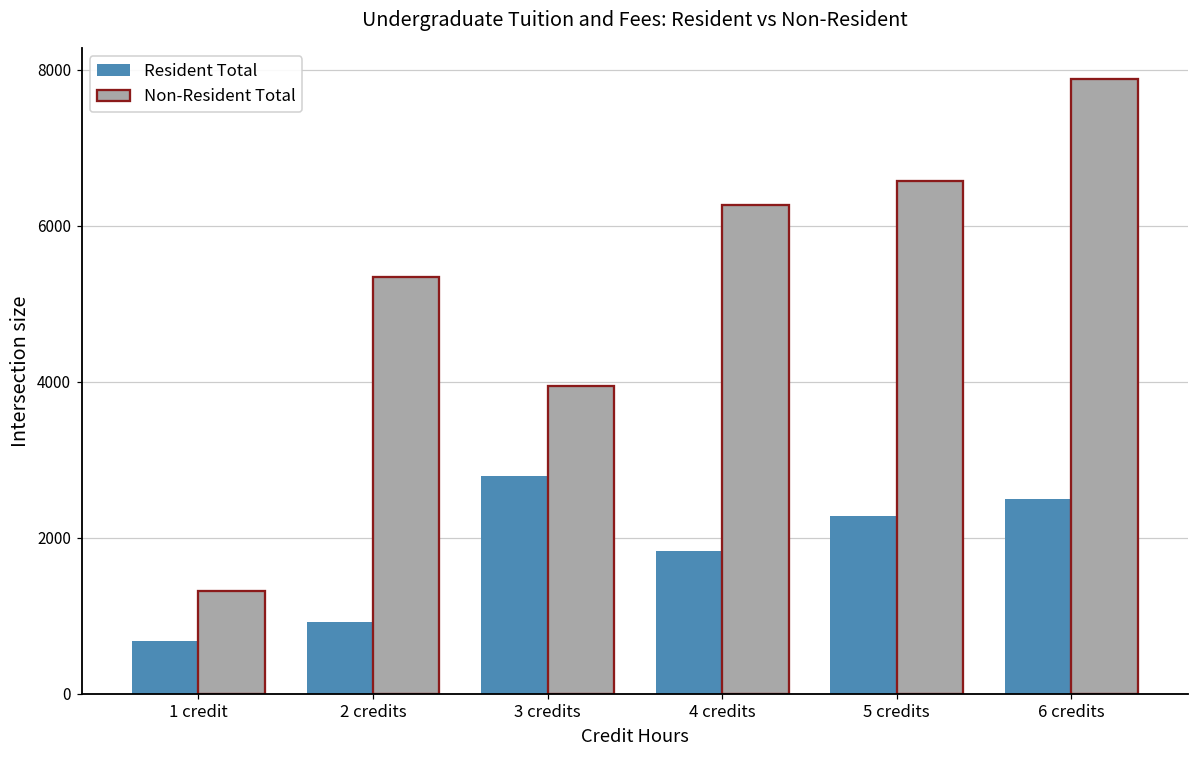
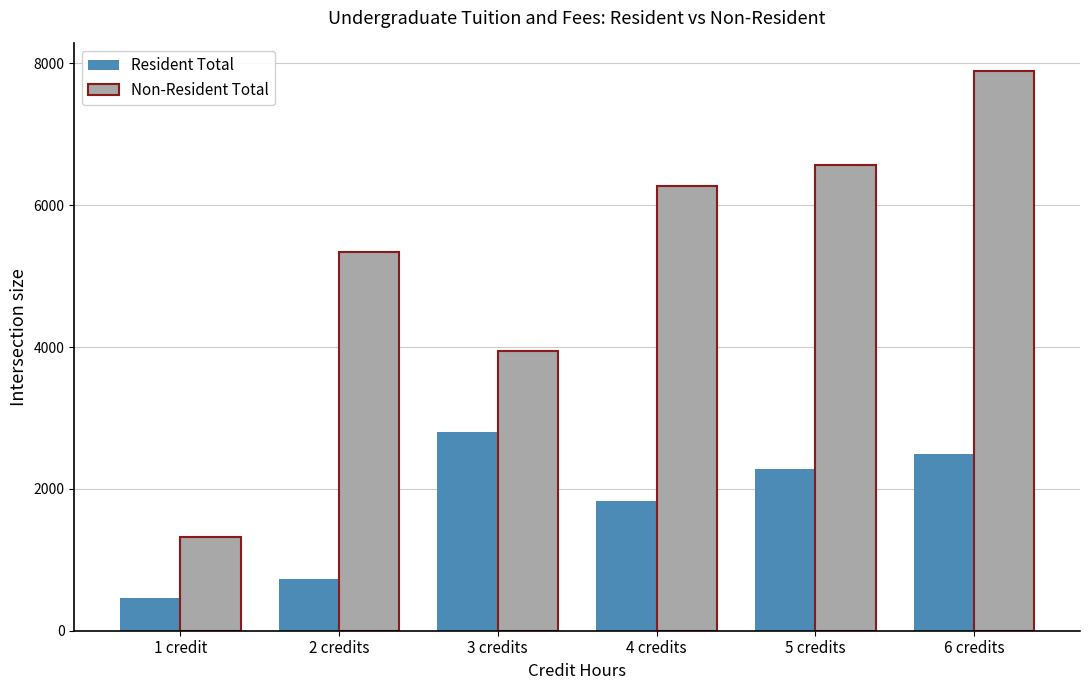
  {
    "Resident Total": {
-     "1 credit": 700,
-     "2 credits": 900,
+     "1 credit": 500,
+     "2 credits": 700,
      "3 credits": 2800,
      "4 credits": 1800,
      "5 credits": 2300,
      "6 credits": 2500
    },
    "Non-Resident Total": {
      "1 credit": 1300,
      "2 credits": 5300,
      "3 credits": 3900,
      "4 credits": 6300,
      "5 credits": 6600,
      "6 credits": 7900
    }
  }
